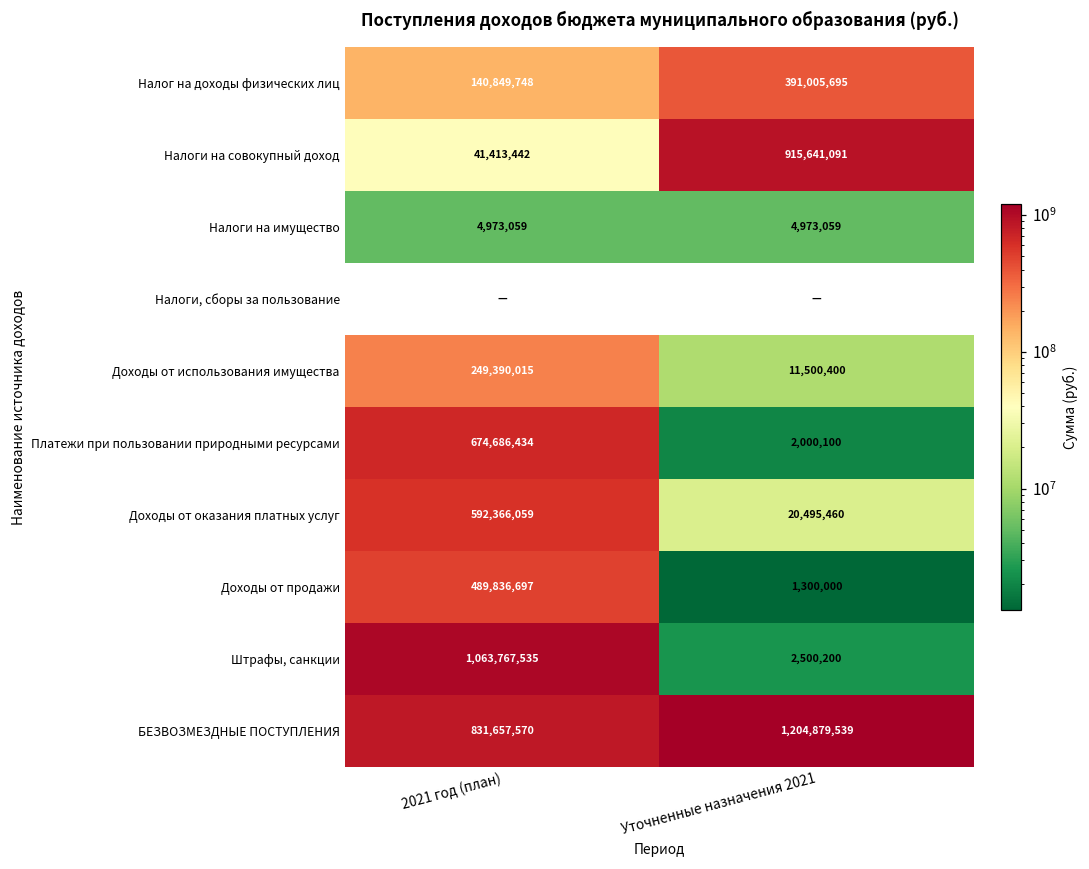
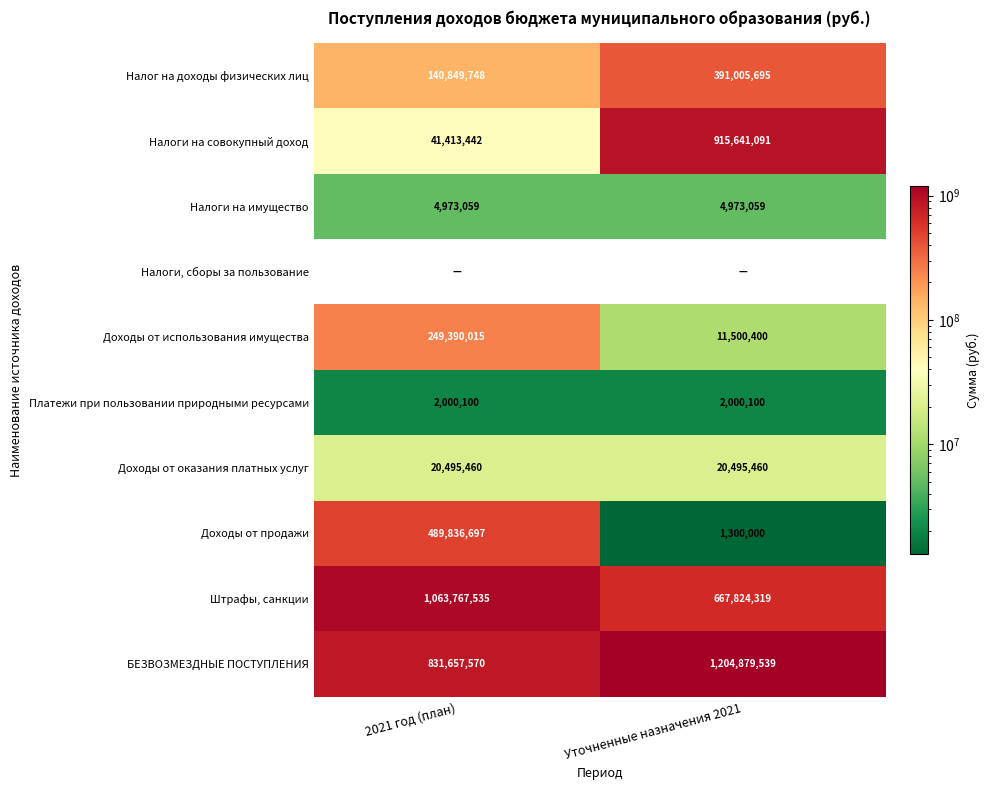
  {
    "Налог на доходы физических лиц": {
      "2021 год (план)": "140,849,748",
      "Уточненные назначения 2021": "391,005,695"
    },
    "Налоги на совокупный доход": {
      "2021 год (план)": "41,413,442",
      "Уточненные назначения 2021": "915,641,091"
    },
    "Налоги на имущество": {
      "2021 год (план)": "4,973,059",
      "Уточненные назначения 2021": "4,973,059"
    },
    "Доходы от использования имущества": {
      "2021 год (план)": "249,390,015",
      "Уточненные назначения 2021": "11,500,400"
    },
    "Платежи при пользовании природными ресурсами": {
-     "2021 год (план)": "674,686,434",
+     "2021 год (план)": "2,000,100",
      "Уточненные назначения 2021": "2,000,100"
    },
    "Доходы от оказания платных услуг": {
-     "2021 год (план)": "592,366,059",
+     "2021 год (план)": "20,495,460",
      "Уточненные назначения 2021": "20,495,460"
    },
    "Доходы от продажи": {
      "2021 год (план)": "489,836,697",
      "Уточненные назначения 2021": "1,300,000"
    },
    "Штрафы, санкции": {
      "2021 год (план)": "1,063,767,535",
-     "Уточненные назначения 2021": "2,500,200"
+     "Уточненные назначения 2021": "667,824,319"
    },
    "БЕЗВОЗМЕЗДНЫЕ ПОСТУПЛЕНИЯ": {
      "2021 год (план)": "831,657,570",
      "Уточненные назначения 2021": "1,204,879,539"
    }
  }
